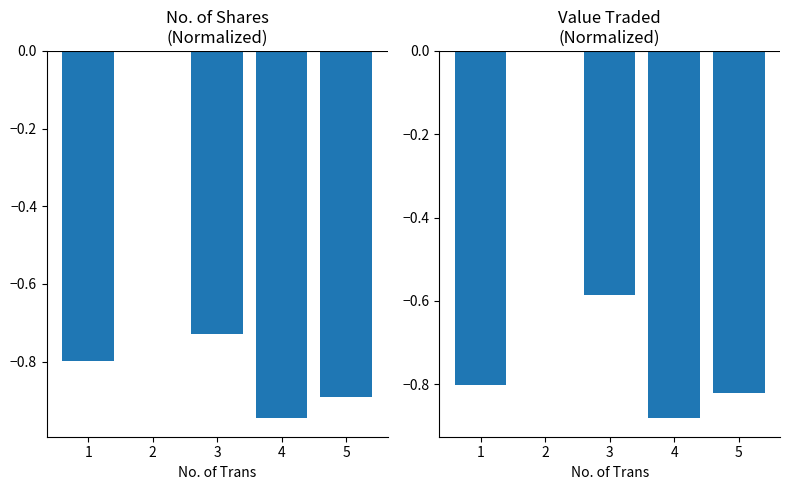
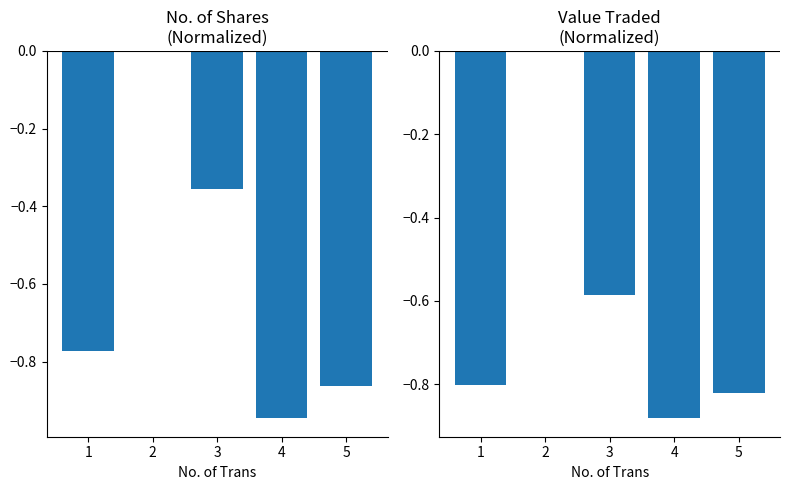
  {
    "No. of Shares (Normalized)": {
-     "1": -0.80,
+     "1": -0.77,
      "2": 0.00,
-     "3": -0.73,
+     "3": -0.36,
      "4": -0.95,
-     "5": -0.89
+     "5": -0.86
    },
    "Value Traded (Normalized)": {
      "1": -0.80,
      "2": 0.00,
      "3": -0.59,
      "4": -0.88,
      "5": -0.82
    }
  }
